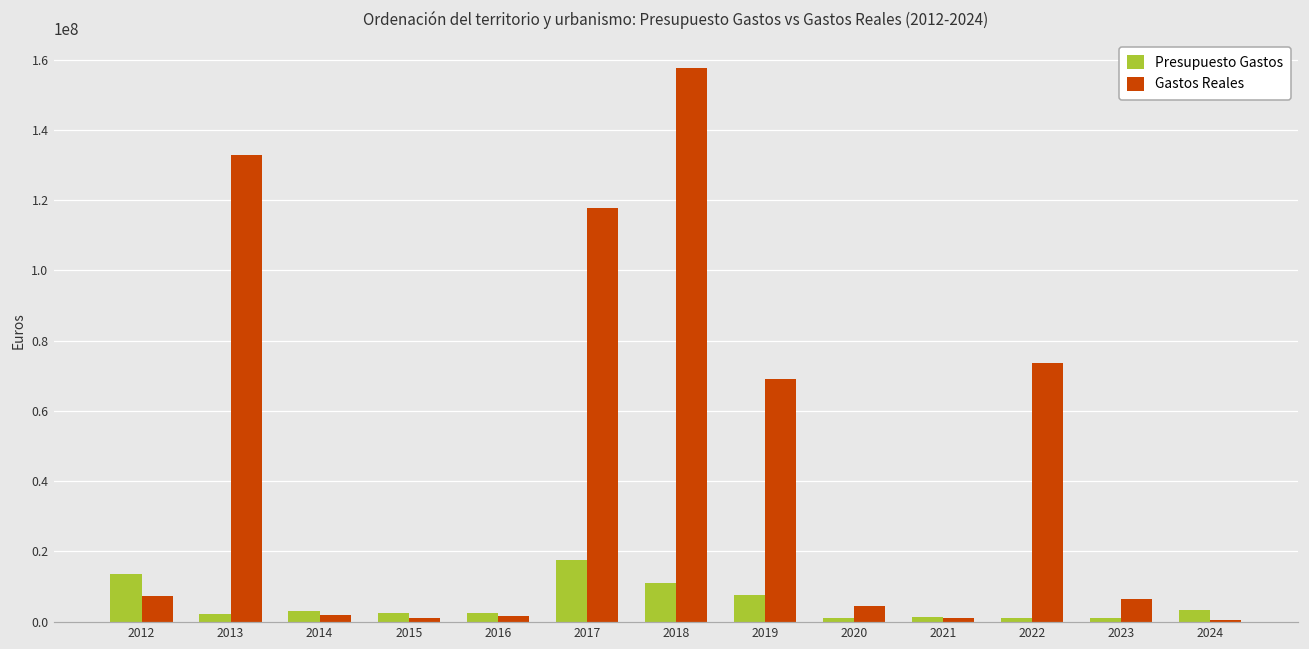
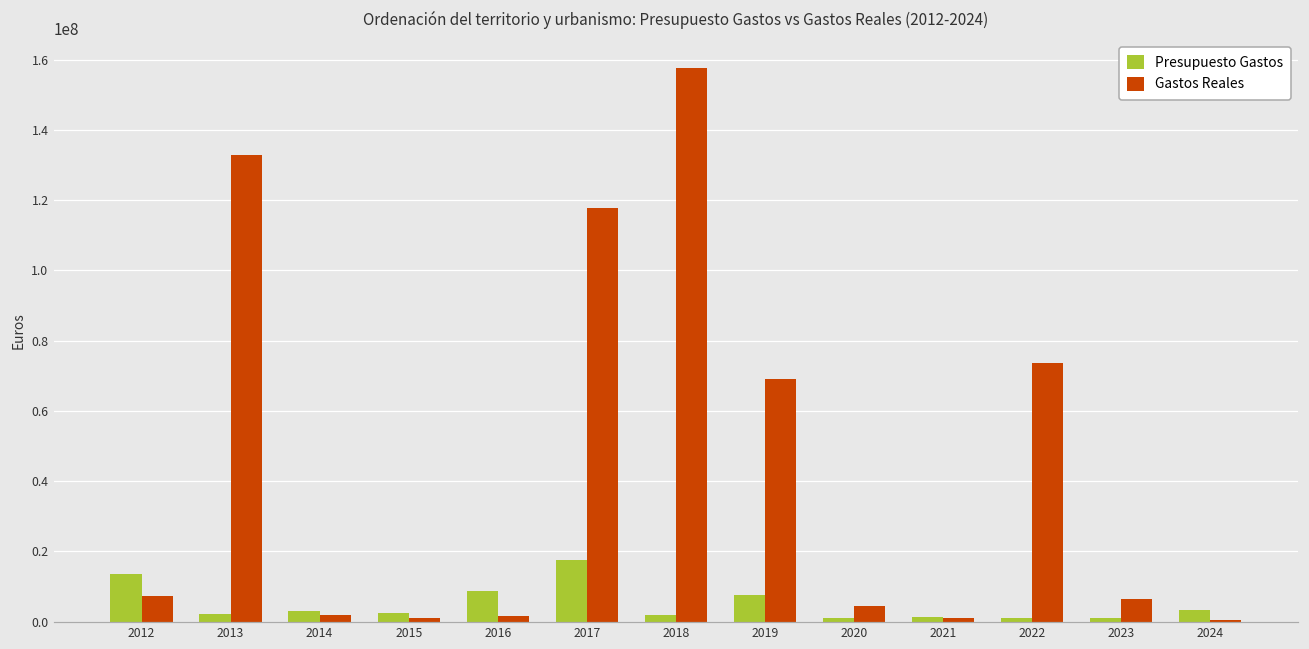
  {
    "Presupuesto Gastos": {
      "2012": 14000000,
      "2013": 2000000,
      "2014": 3000000,
      "2015": 2000000,
-     "2016": 3000000,
+     "2016": 9000000,
      "2017": 18000000,
-     "2018": 11000000,
+     "2018": 2000000,
      "2019": 7000000,
      "2020": 1000000,
      "2021": 1000000,
      "2022": 1000000,
      "2023": 1000000,
      "2024": 3000000
    },
    "Gastos Reales": {
      "2012": 7000000,
      "2013": 133000000,
      "2014": 2000000,
      "2015": 1000000,
      "2016": 1000000,
      "2017": 118000000,
      "2018": 158000000,
      "2019": 69000000,
      "2020": 4000000,
      "2021": 1000000,
      "2022": 74000000,
      "2023": 6000000
    }
  }
